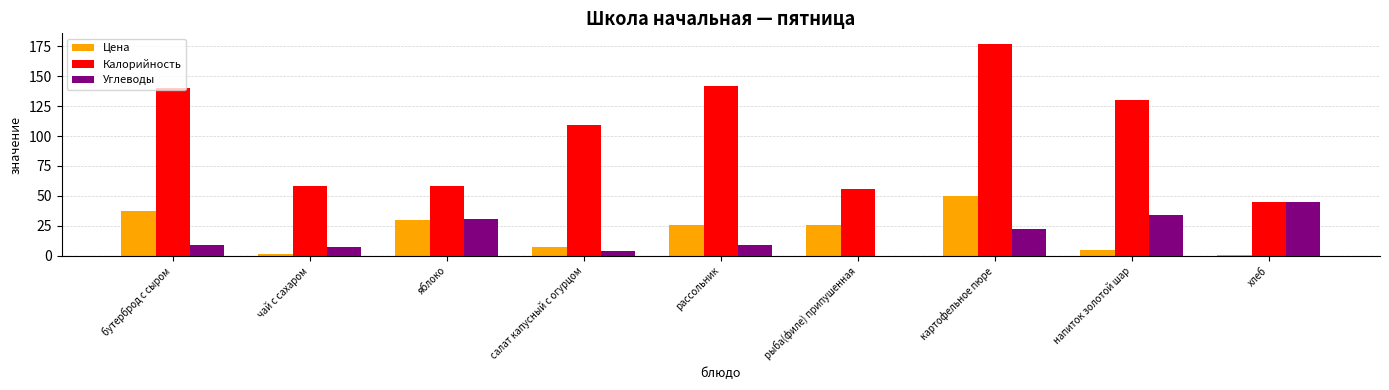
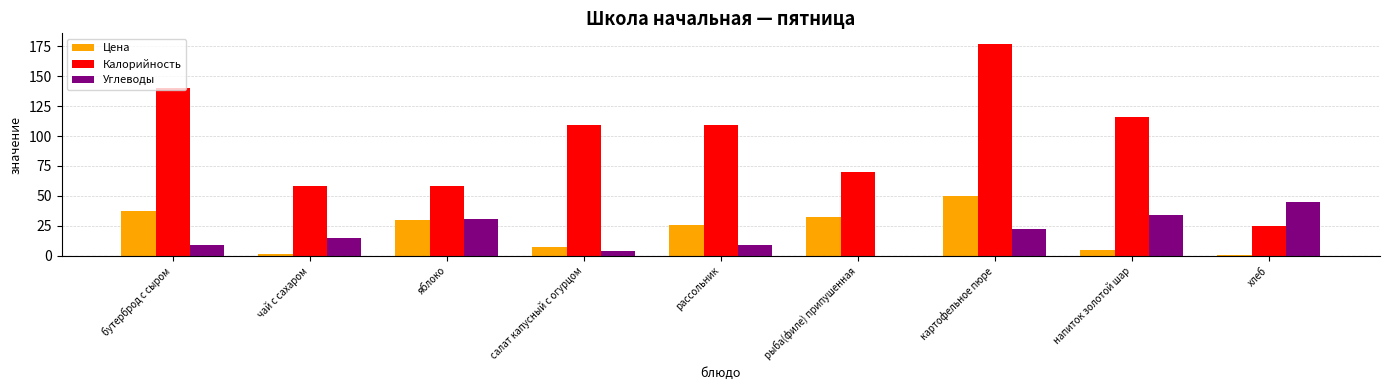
  {
    "Цена": {
      "бутерброд с сыром": 37,
      "яблоко": 29,
      "салат капусный с огурцом": 7,
      "рассольник": 26,
-     "рыба(филе) припушенная": 26,
+     "рыба(филе) припушенная": 33,
      "картофельное пюре": 50,
      "напиток золотой шар": 5
    },
    "Калорийность": {
      "чай с сахаром": 58,
      "яблоко": 58,
      "салат капусный с огурцом": 109,
-     "рассольник": 142,
-     "рыба(филе) припушенная": 55,
+     "рассольник": 109,
+     "рыба(филе) припушенная": 70,
      "картофельное пюре": 177,
-     "напиток золотой шар": 130,
-     "хлеб": 45
+     "напиток золотой шар": 116,
+     "хлеб": 25
    },
    "Углеводы": {
      "бутерброд с сыром": 9,
-     "чай с сахаром": 7,
+     "чай с сахаром": 15,
      "яблоко": 31,
      "салат капусный с огурцом": 4,
      "рассольник": 9,
      "рыба(филе) припушенная": 0,
      "картофельное пюре": 22,
      "напиток золотой шар": 34,
      "хлеб": 45
    }
  }
